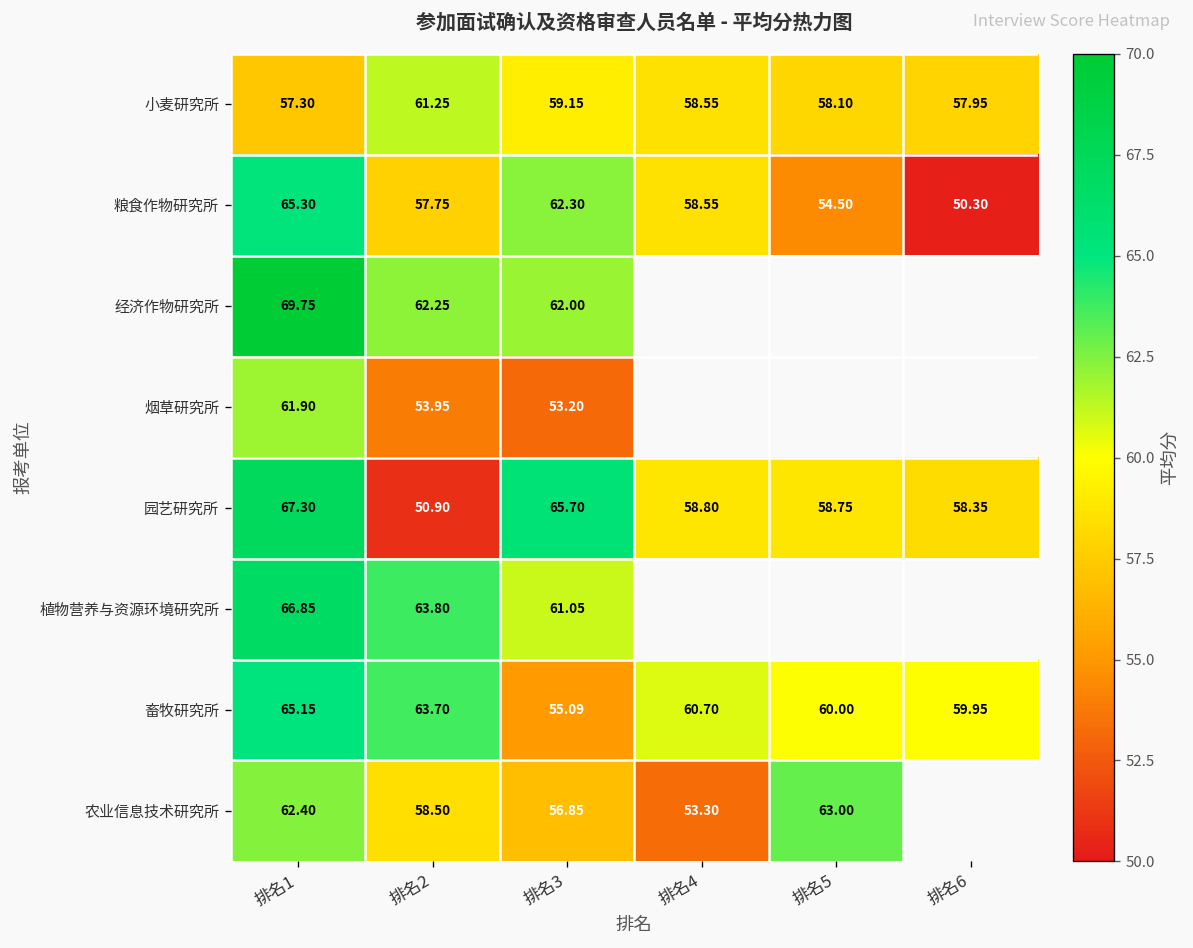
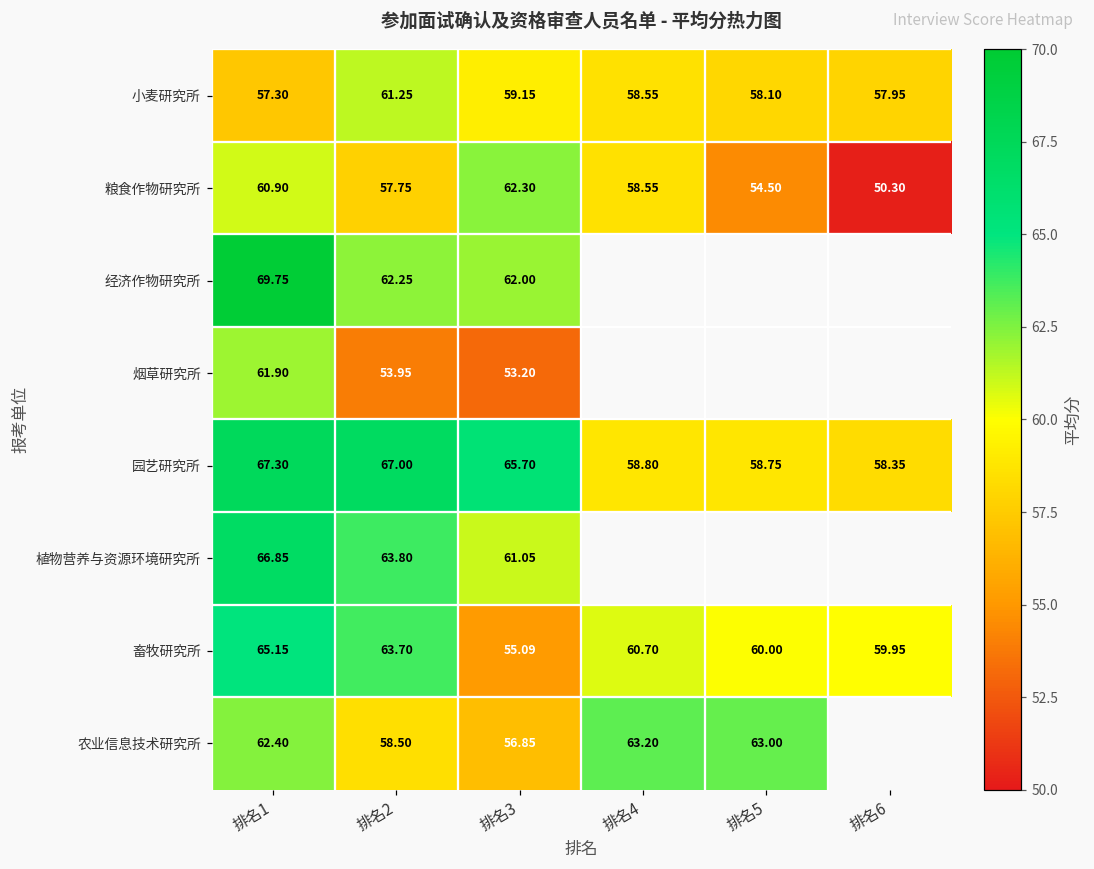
  {
    "小麦研究所": {
      "排名1": 57.30,
      "排名2": 61.25,
      "排名3": 59.15,
      "排名4": 58.55,
      "排名5": 58.10,
      "排名6": 57.95
    },
    "粮食作物研究所": {
-     "排名1": 65.30,
+     "排名1": 60.90,
      "排名2": 57.75,
      "排名3": 62.30,
      "排名4": 58.55,
      "排名5": 54.50,
      "排名6": 50.30
    },
    "经济作物研究所": {
      "排名1": 69.75,
      "排名2": 62.25,
      "排名3": 62.00
    },
    "烟草研究所": {
      "排名1": 61.90,
      "排名2": 53.95,
      "排名3": 53.20
    },
    "园艺研究所": {
      "排名1": 67.30,
-     "排名2": 50.90,
+     "排名2": 67.00,
      "排名3": 65.70,
      "排名4": 58.80,
      "排名5": 58.75,
      "排名6": 58.35
    },
    "植物营养与资源环境研究所": {
      "排名1": 66.85,
      "排名2": 63.80,
      "排名3": 61.05
    },
    "畜牧研究所": {
      "排名1": 65.15,
      "排名2": 63.70,
      "排名3": 55.09,
      "排名4": 60.70,
      "排名5": 60.00,
      "排名6": 59.95
    },
    "农业信息技术研究所": {
      "排名1": 62.40,
      "排名2": 58.50,
      "排名3": 56.85,
-     "排名4": 53.30,
+     "排名4": 63.20,
      "排名5": 63.00
    }
  }
